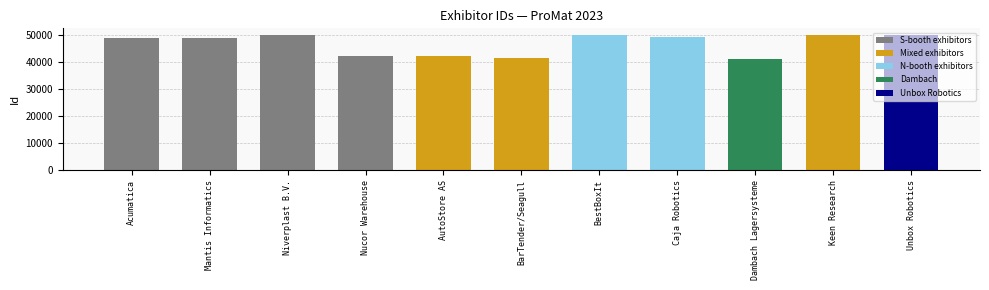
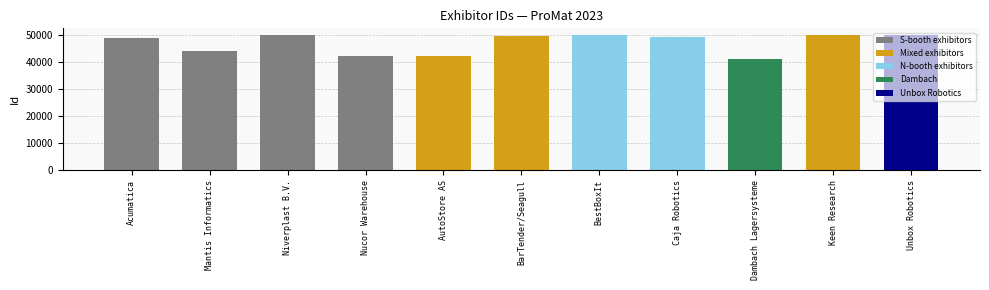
  {
    "Acumatica": 49000,
-   "Mantis Informatics": 49000,
+   "Mantis Informatics": 44000,
    "Niverplast B.V.": 50000,
    "Nucor Warehouse": 42000,
    "AutoStore AS": 42000,
-   "BarTender/Seagull": 42000,
+   "BarTender/Seagull": 50000,
    "BestBoxIt": 50000,
    "Caja Robotics": 49000,
    "Dambach Lagersysteme": 41000,
    "Keen Research": 50000
  }
